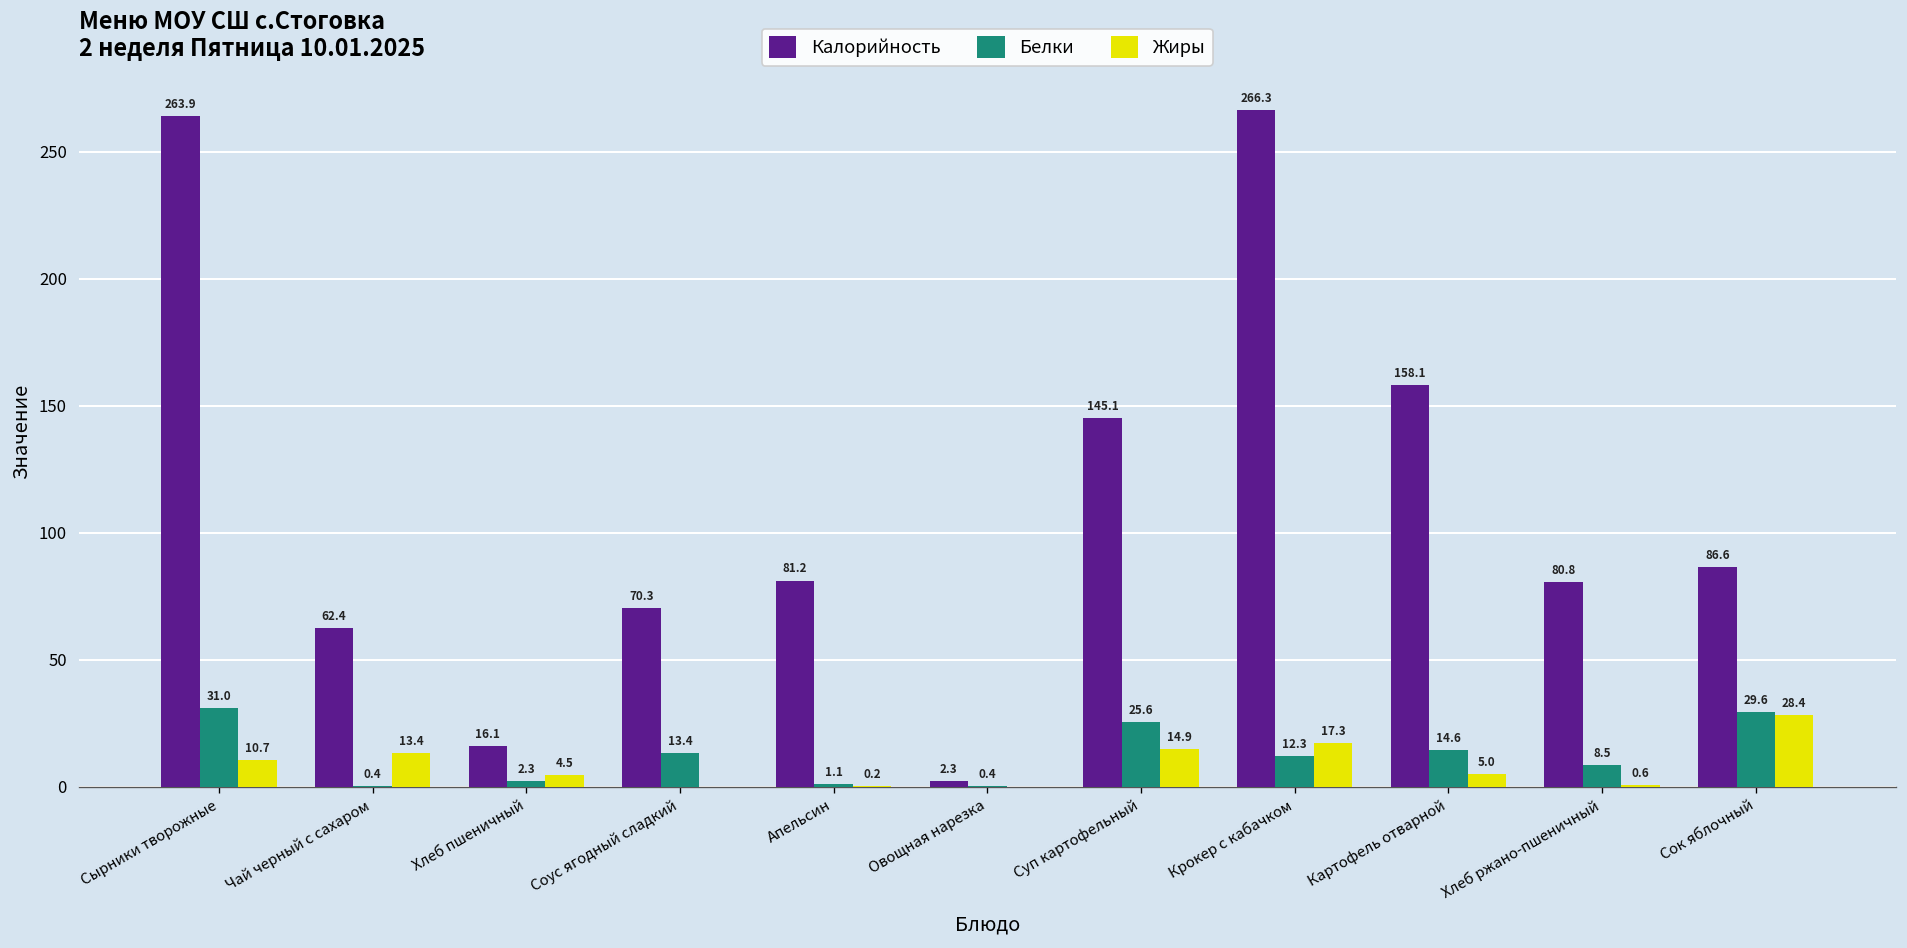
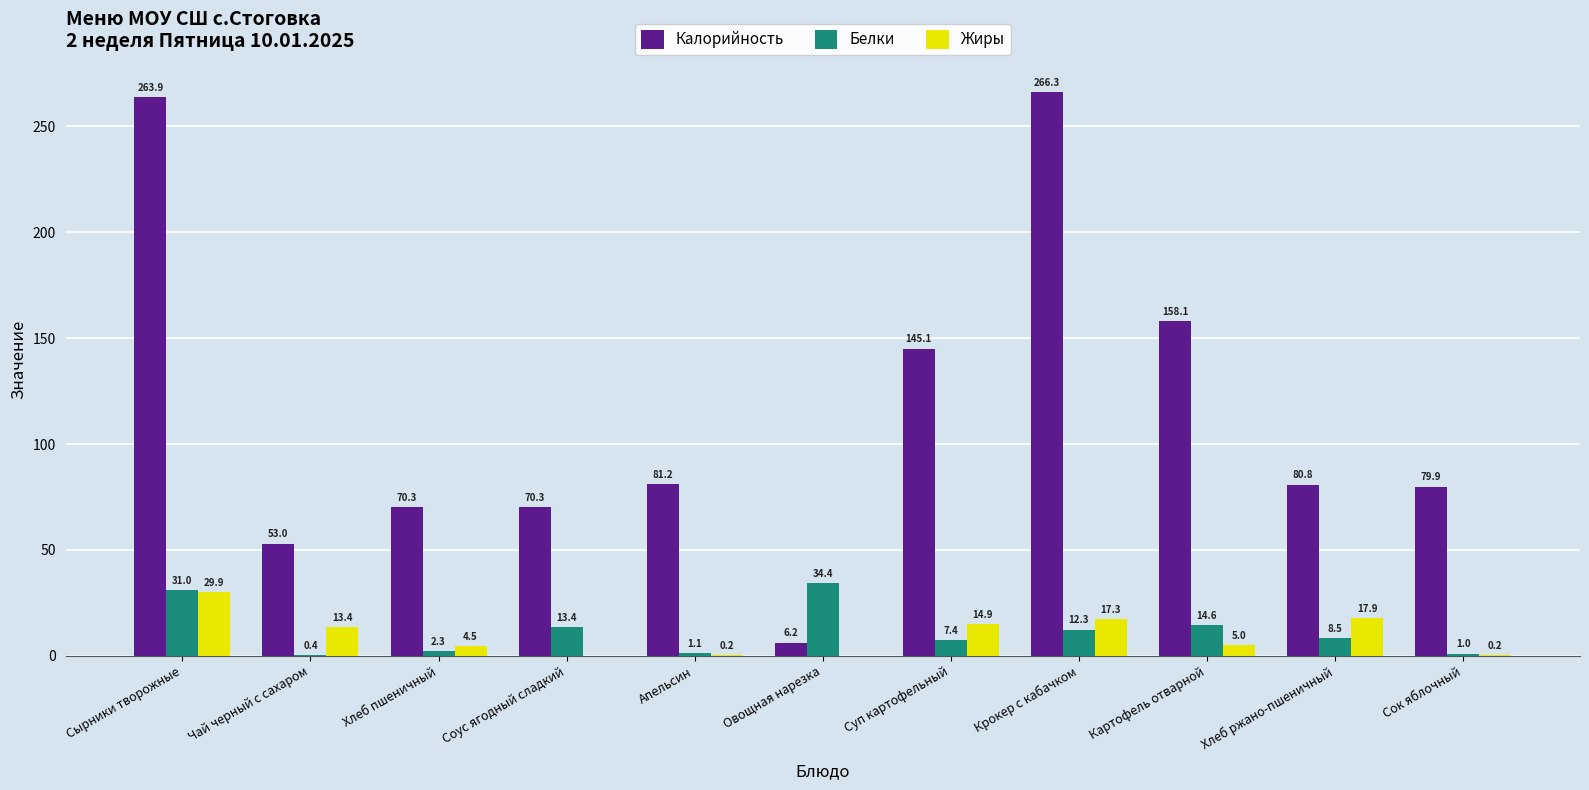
  {
    "Калорийность": {
      "Сырники творожные": 263.9,
-     "Чай черный с сахаром": 62.4,
-     "Хлеб пшеничный": 16.1,
+     "Чай черный с сахаром": 53.0,
+     "Хлеб пшеничный": 70.3,
      "Соус ягодный сладкий": 70.3,
      "Апельсин": 81.2,
-     "Овощная нарезка": 2.3,
+     "Овощная нарезка": 6.2,
      "Суп картофельный": 145.1,
      "Крокер с кабачком": 266.3,
      "Картофель отварной": 158.1,
      "Хлеб ржано-пшеничный": 80.8,
-     "Сок яблочный": 86.6
+     "Сок яблочный": 79.9
    },
    "Белки": {
      "Сырники творожные": 31.0,
      "Чай черный с сахаром": 0.4,
      "Хлеб пшеничный": 2.3,
      "Соус ягодный сладкий": 13.4,
      "Апельсин": 1.1,
-     "Овощная нарезка": 0.4,
-     "Суп картофельный": 25.6,
+     "Овощная нарезка": 34.4,
+     "Суп картофельный": 7.4,
      "Крокер с кабачком": 12.3,
      "Картофель отварной": 14.6,
      "Хлеб ржано-пшеничный": 8.5,
-     "Сок яблочный": 29.6
+     "Сок яблочный": 1.0
    },
    "Жиры": {
-     "Сырники творожные": 10.7,
+     "Сырники творожные": 29.9,
      "Чай черный с сахаром": 13.4,
      "Хлеб пшеничный": 4.5,
      "Апельсин": 0.2,
      "Суп картофельный": 14.9,
      "Крокер с кабачком": 17.3,
      "Картофель отварной": 5.0,
-     "Хлеб ржано-пшеничный": 0.6,
-     "Сок яблочный": 28.4
+     "Хлеб ржано-пшеничный": 17.9,
+     "Сок яблочный": 0.2
    }
  }
